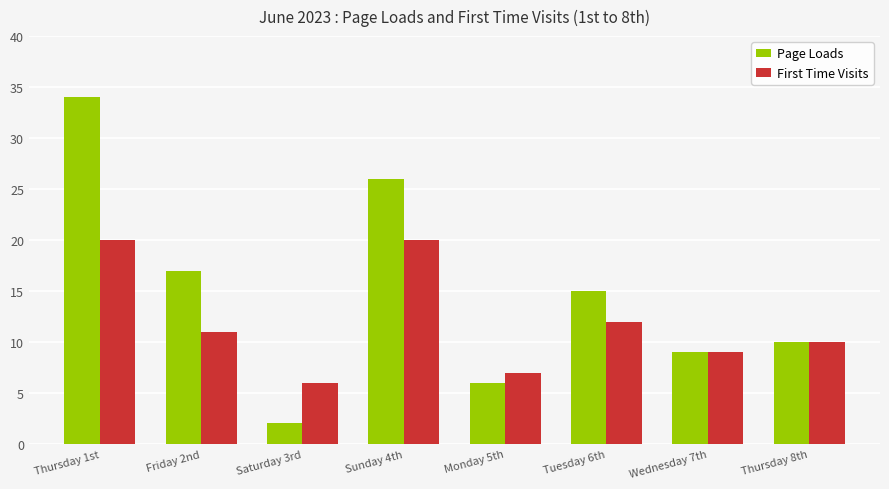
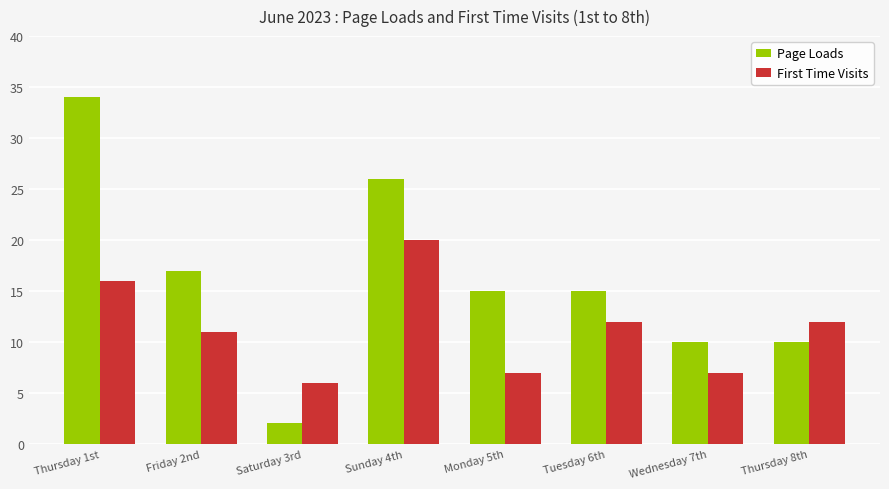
  {
    "Page Loads": {
      "Thursday 1st": 34,
      "Friday 2nd": 17,
      "Saturday 3rd": 2,
      "Sunday 4th": 26,
-     "Monday 5th": 6,
+     "Monday 5th": 15,
      "Tuesday 6th": 15,
-     "Wednesday 7th": 9,
+     "Wednesday 7th": 10,
      "Thursday 8th": 10
    },
    "First Time Visits": {
-     "Thursday 1st": 20,
+     "Thursday 1st": 16,
      "Friday 2nd": 11,
      "Saturday 3rd": 6,
      "Sunday 4th": 20,
      "Monday 5th": 7,
      "Tuesday 6th": 12,
-     "Wednesday 7th": 9,
-     "Thursday 8th": 10
+     "Wednesday 7th": 7,
+     "Thursday 8th": 12
    }
  }
